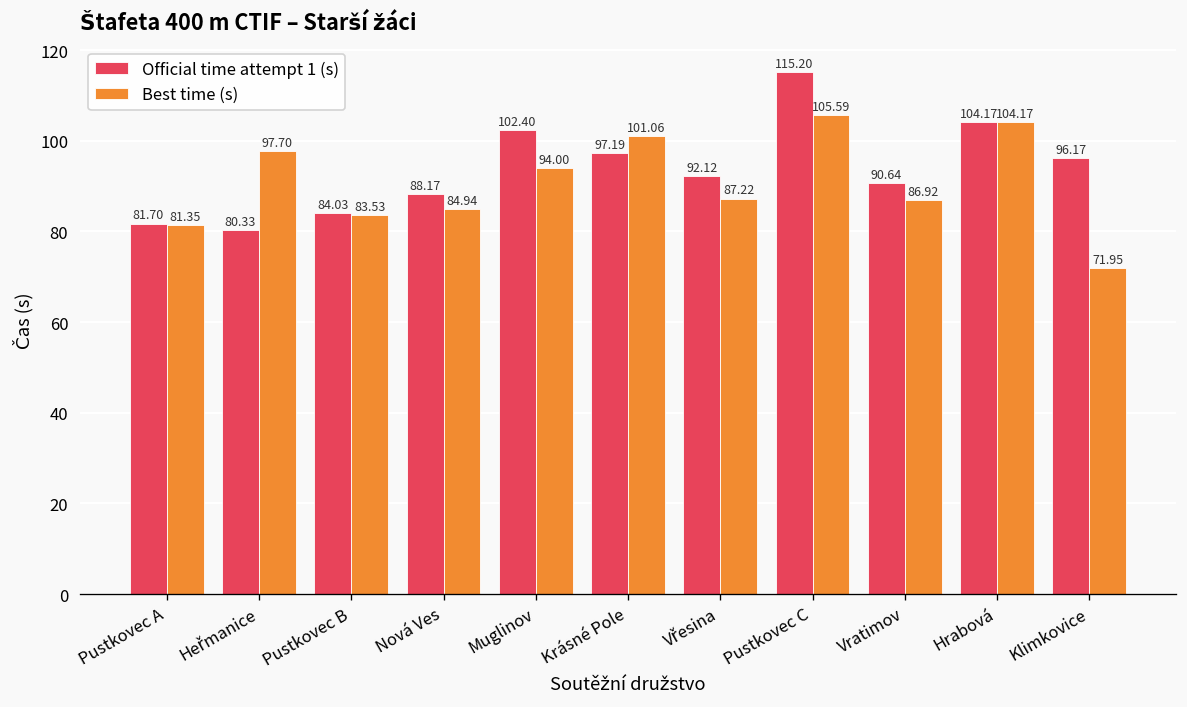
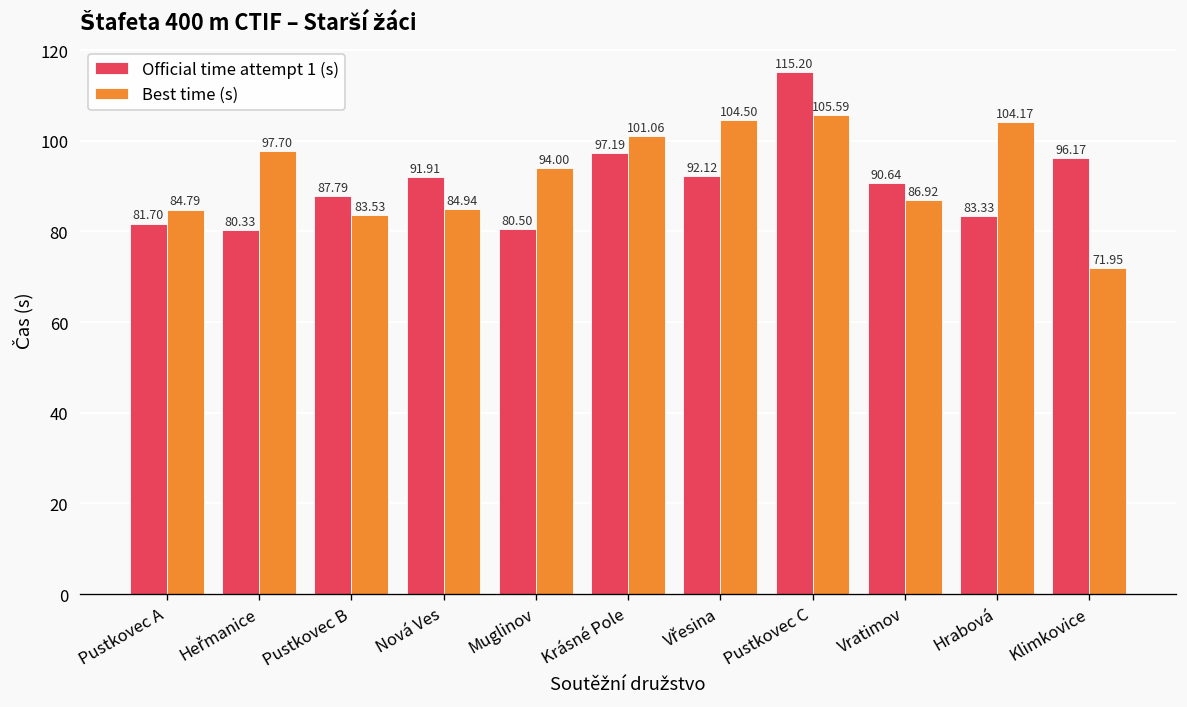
  {
    "Official time attempt 1 (s)": {
      "Pustkovec A": 81.70,
      "Heřmanice": 80.33,
-     "Pustkovec B": 84.03,
-     "Nová Ves": 88.17,
-     "Muglinov": 102.40,
+     "Pustkovec B": 87.79,
+     "Nová Ves": 91.91,
+     "Muglinov": 80.50,
      "Krásné Pole": 97.19,
      "Vřesina": 92.12,
      "Pustkovec C": 115.20,
      "Vratimov": 90.64,
-     "Hrabová": 104.17,
+     "Hrabová": 83.33,
      "Klimkovice": 96.17
    },
    "Best time (s)": {
-     "Pustkovec A": 81.35,
+     "Pustkovec A": 84.79,
      "Heřmanice": 97.70,
      "Pustkovec B": 83.53,
      "Nová Ves": 84.94,
      "Muglinov": 94.00,
      "Krásné Pole": 101.06,
-     "Vřesina": 87.22,
+     "Vřesina": 104.50,
      "Pustkovec C": 105.59,
      "Vratimov": 86.92,
      "Hrabová": 104.17,
      "Klimkovice": 71.95
    }
  }
